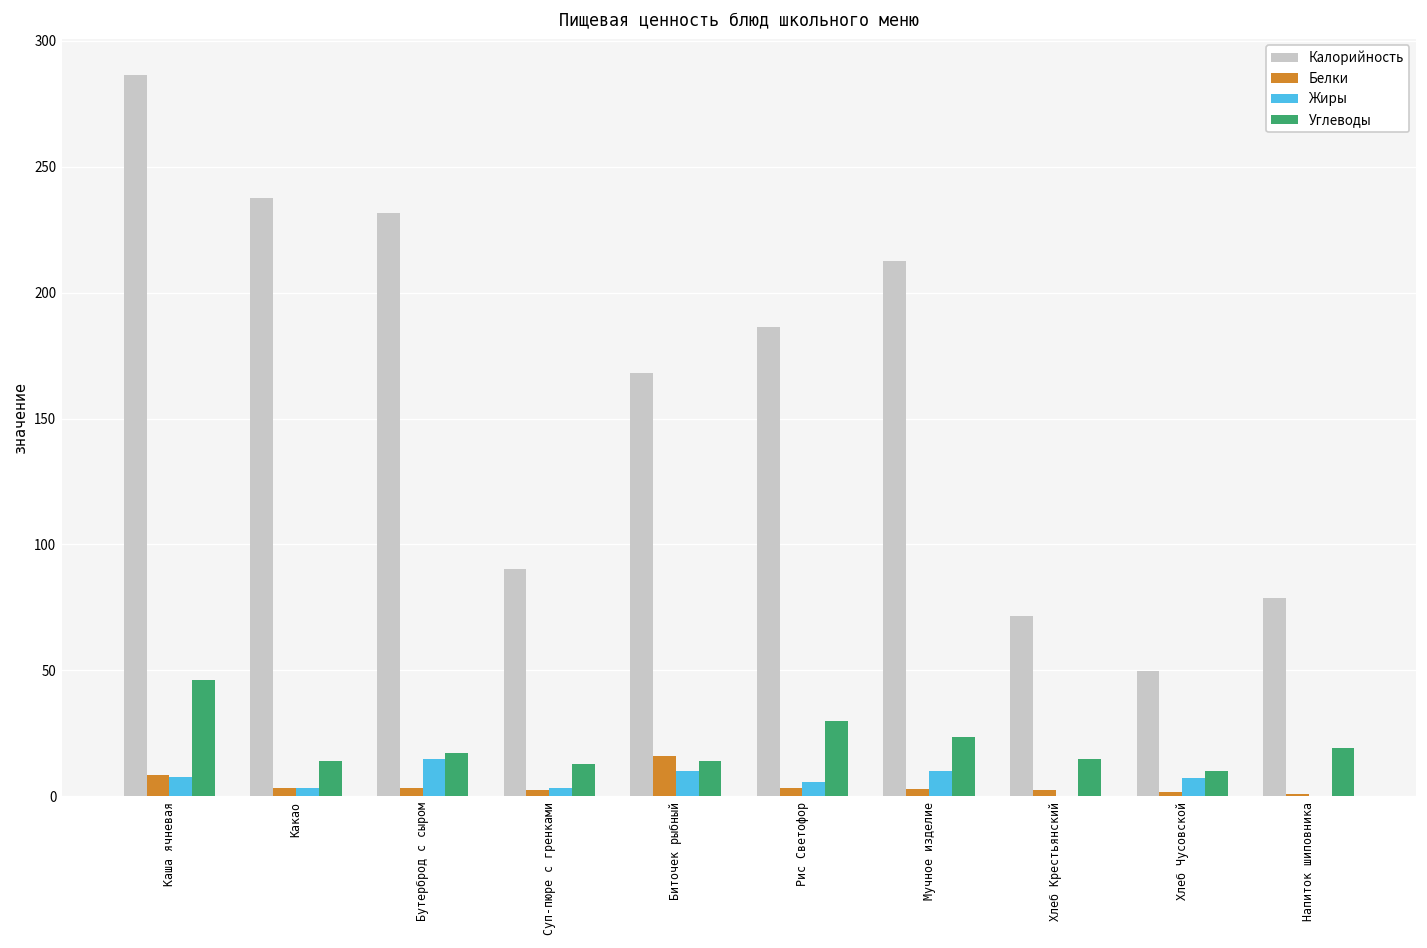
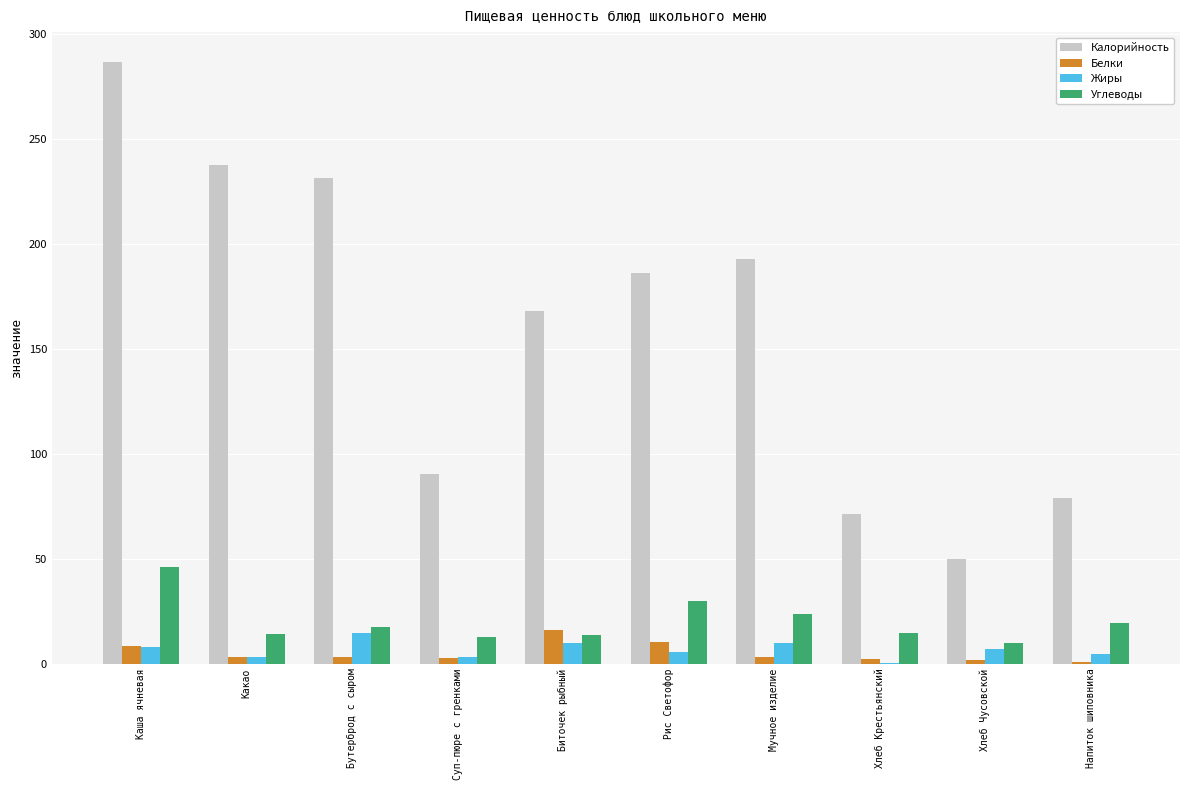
  {
    "Калорийность": {
      "Каша ячневая": 287,
      "Какао": 238,
      "Бутерброд с сыром": 232,
      "Суп-пюре с гренками": 90,
      "Биточек рыбный": 168,
      "Рис Светофор": 186,
-     "Мучное изделие": 212,
+     "Мучное изделие": 193,
      "Хлеб Крестьянский": 71,
      "Хлеб Чусовской": 50,
      "Напиток шиповника": 79
    },
    "Белки": {
      "Каша ячневая": 8,
      "Какао": 3,
      "Бутерброд с сыром": 3,
      "Суп-пюре с гренками": 3,
      "Биточек рыбный": 16,
-     "Рис Светофор": 3,
+     "Рис Светофор": 10,
      "Мучное изделие": 3,
      "Хлеб Крестьянский": 2,
      "Хлеб Чусовской": 2
    },
    "Жиры": {
      "Каша ячневая": 8,
      "Какао": 3,
      "Бутерброд с сыром": 15,
      "Суп-пюре с гренками": 3,
      "Биточек рыбный": 10,
      "Рис Светофор": 6,
      "Мучное изделие": 10,
      "Хлеб Чусовской": 7,
-     "Напиток шиповника": 0
+     "Напиток шиповника": 5
    },
    "Углеводы": {
      "Каша ячневая": 46,
      "Какао": 14,
      "Бутерброд с сыром": 17,
      "Суп-пюре с гренками": 13,
      "Биточек рыбный": 14,
      "Рис Светофор": 30,
      "Мучное изделие": 23,
      "Хлеб Крестьянский": 15,
      "Хлеб Чусовской": 10,
      "Напиток шиповника": 19
    }
  }
